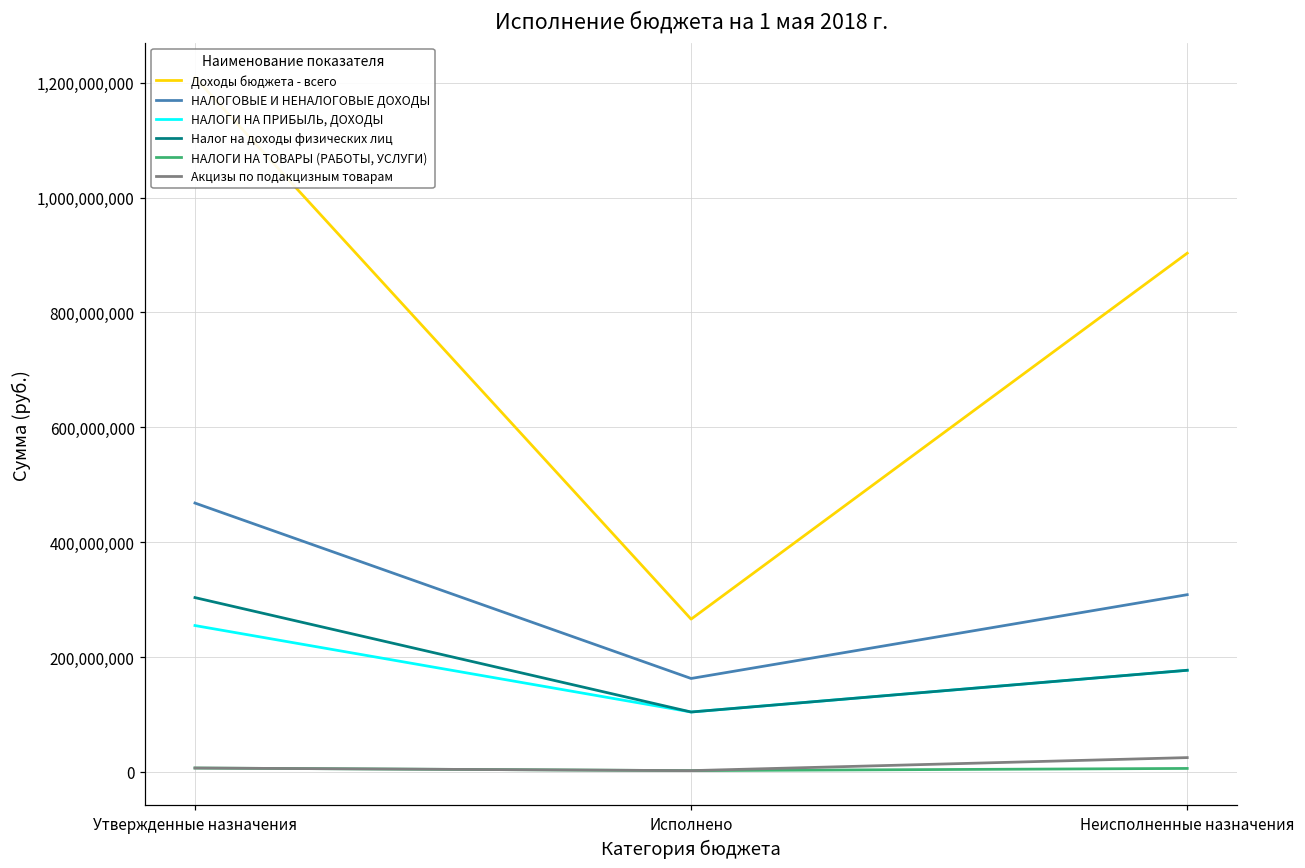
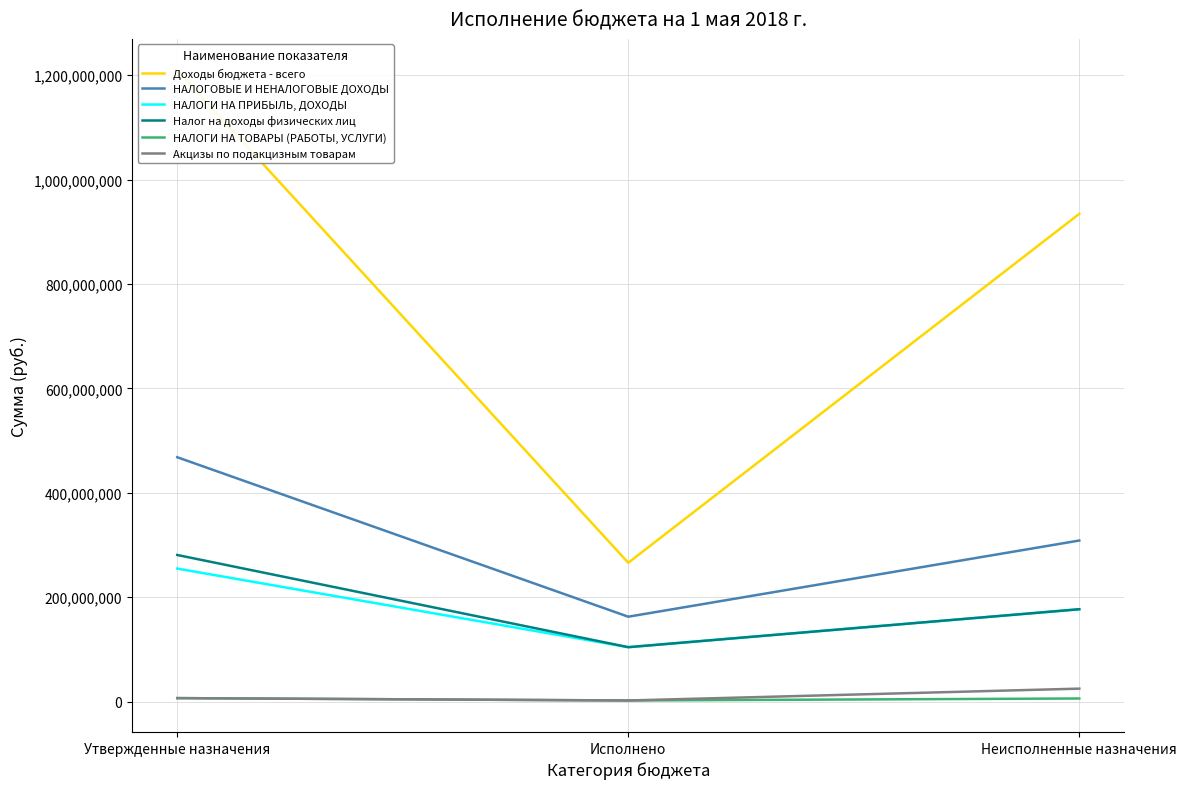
  {
    "Доходы бюджета - всего": {
      "Исполнено": "270,000,000",
-     "Неисполненные назначения": "900,000,000"
+     "Неисполненные назначения": "930,000,000"
    },
    "НАЛОГОВЫЕ И НЕНАЛОГОВЫЕ ДОХОДЫ": {
      "Утвержденные назначения": "470,000,000",
      "Исполнено": "160,000,000",
      "Неисполненные назначения": "310,000,000"
    },
    "НАЛОГИ НА ПРИБЫЛЬ, ДОХОДЫ": {
      "Утвержденные назначения": "250,000,000"
    },
    "Налог на доходы физических лиц": {
-     "Утвержденные назначения": "300,000,000"
+     "Утвержденные назначения": "280,000,000"
    },
    "НАЛОГИ НА ТОВАРЫ (РАБОТЫ, УСЛУГИ)": {
      "Неисполненные назначения": "10,000,000"
    },
    "Акцизы по подакцизным товарам": {
      "Неисполненные назначения": "20,000,000"
    }
  }
